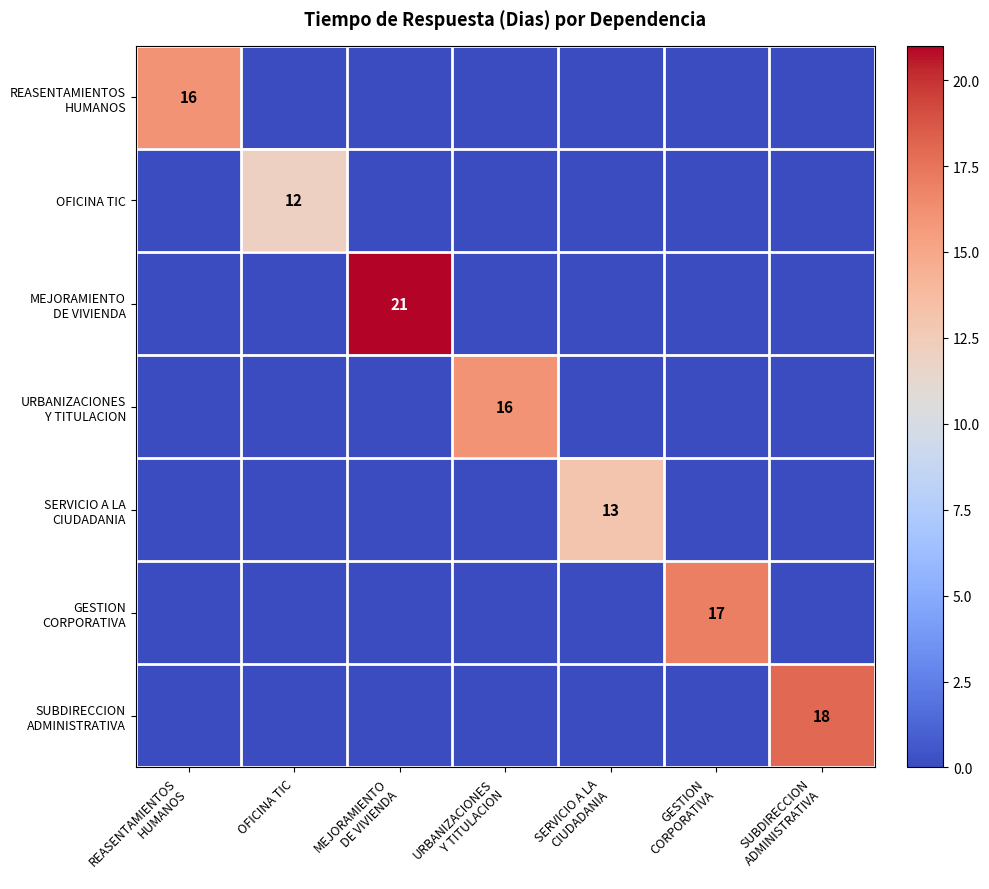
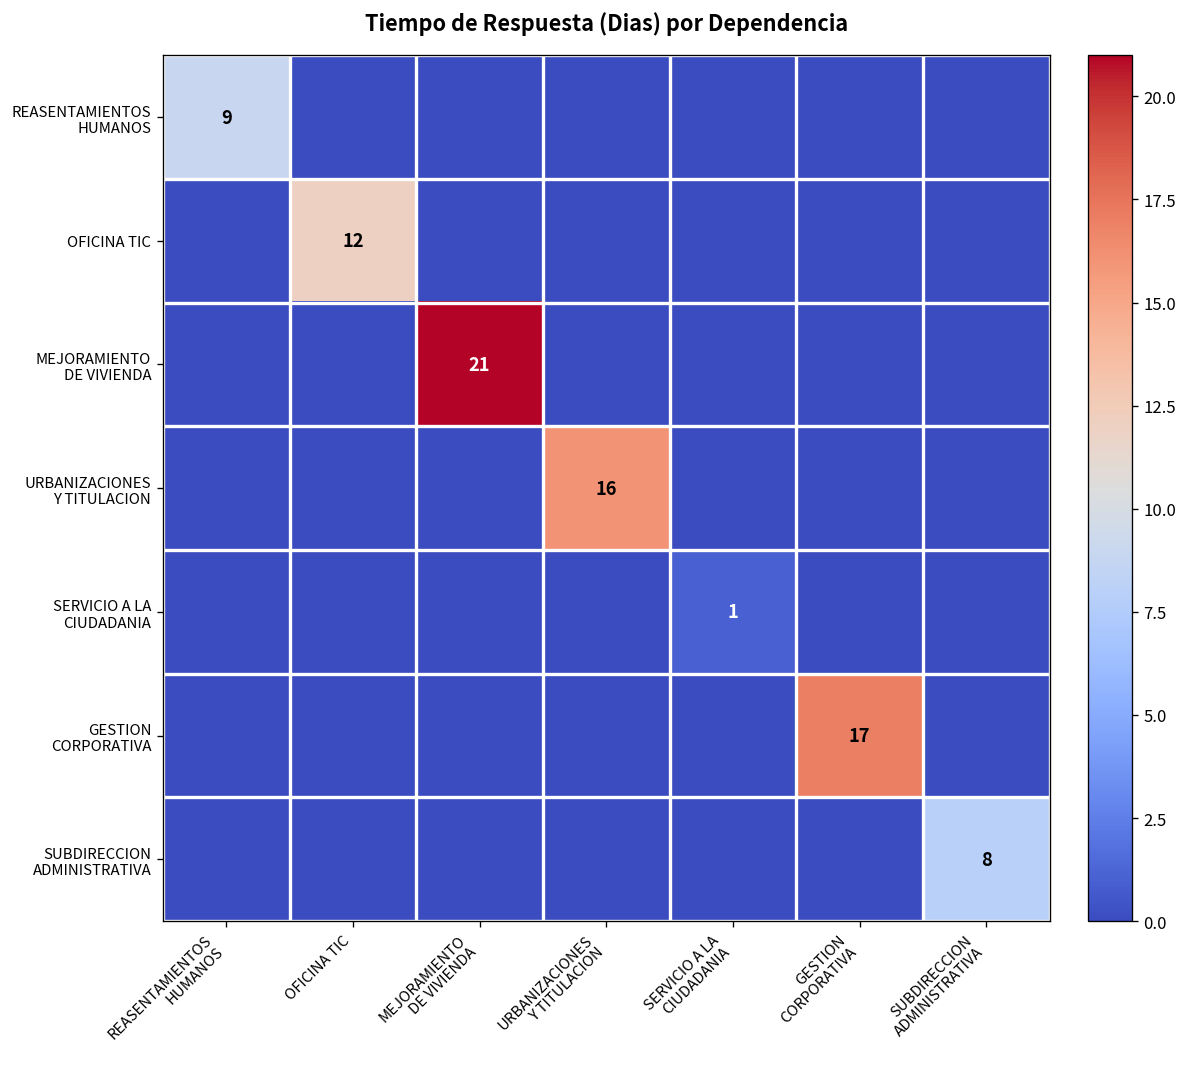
  {
    "REASENTAMIENTOS HUMANOS": {
-     "REASENTAMIENTOS HUMANOS": 16
+     "REASENTAMIENTOS HUMANOS": 9
    },
    "OFICINA TIC": {
      "OFICINA TIC": 12
    },
    "MEJORAMIENTO DE VIVIENDA": {
      "MEJORAMIENTO DE VIVIENDA": 21
    },
    "URBANIZACIONES Y TITULACION": {
      "URBANIZACIONES Y TITULACION": 16
    },
    "SERVICIO A LA CIUDADANIA": {
-     "SERVICIO A LA CIUDADANIA": 13
+     "SERVICIO A LA CIUDADANIA": 1
    },
    "GESTION CORPORATIVA": {
      "GESTION CORPORATIVA": 17
    },
    "SUBDIRECCION ADMINISTRATIVA": {
-     "SUBDIRECCION ADMINISTRATIVA": 18
+     "SUBDIRECCION ADMINISTRATIVA": 8
    }
  }
